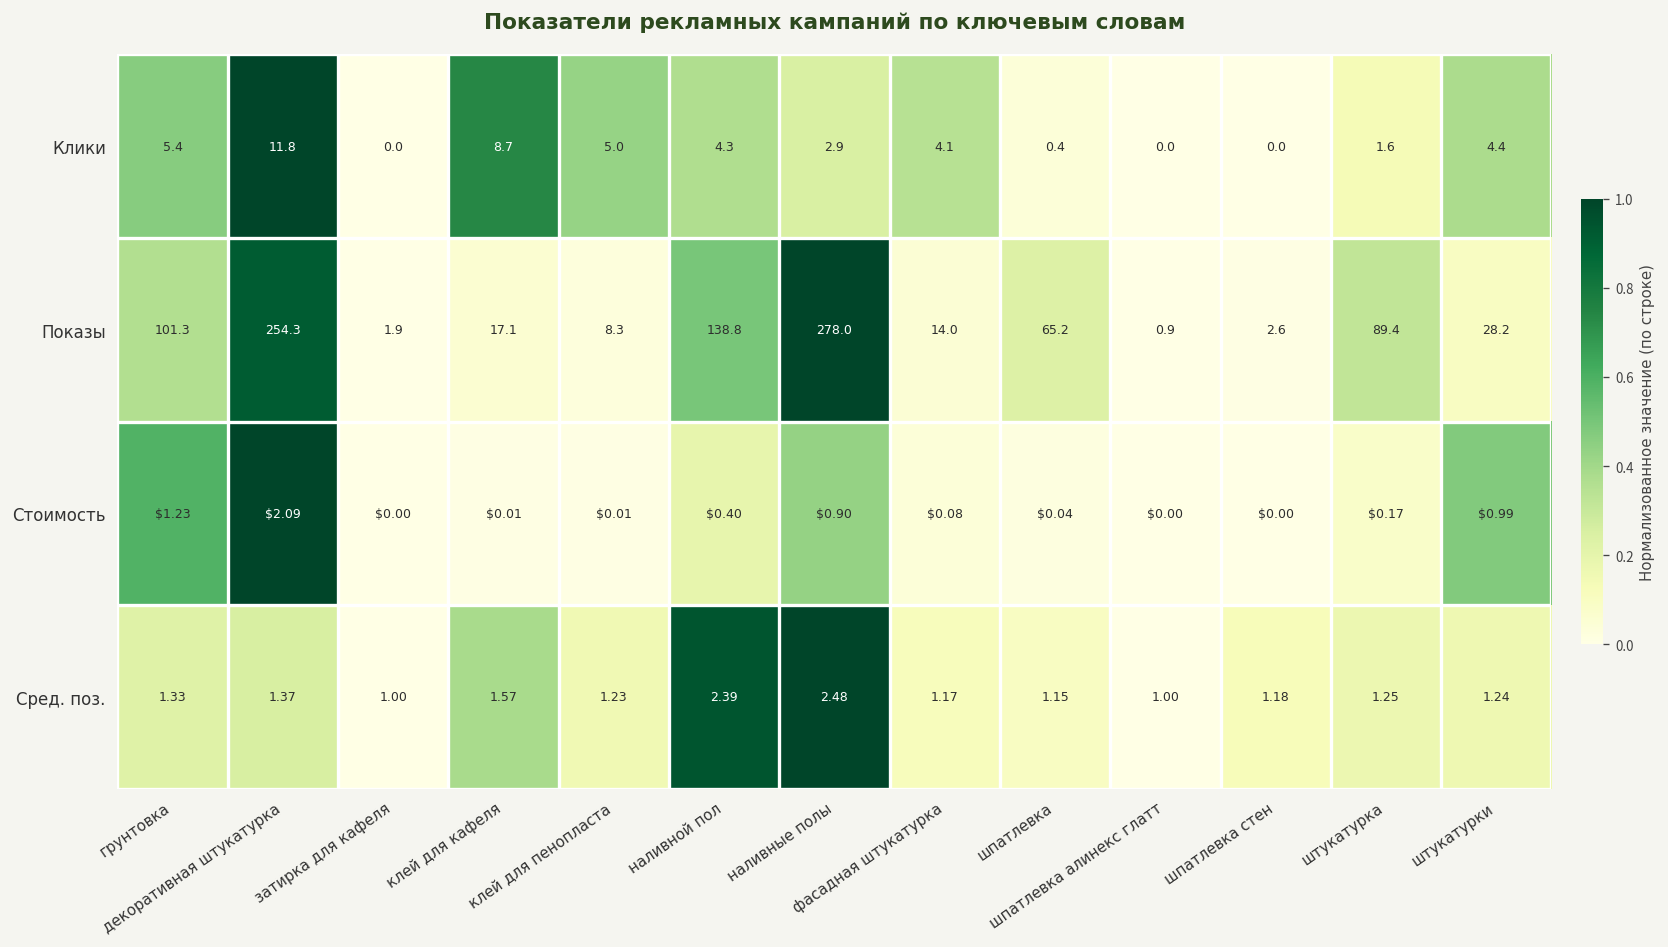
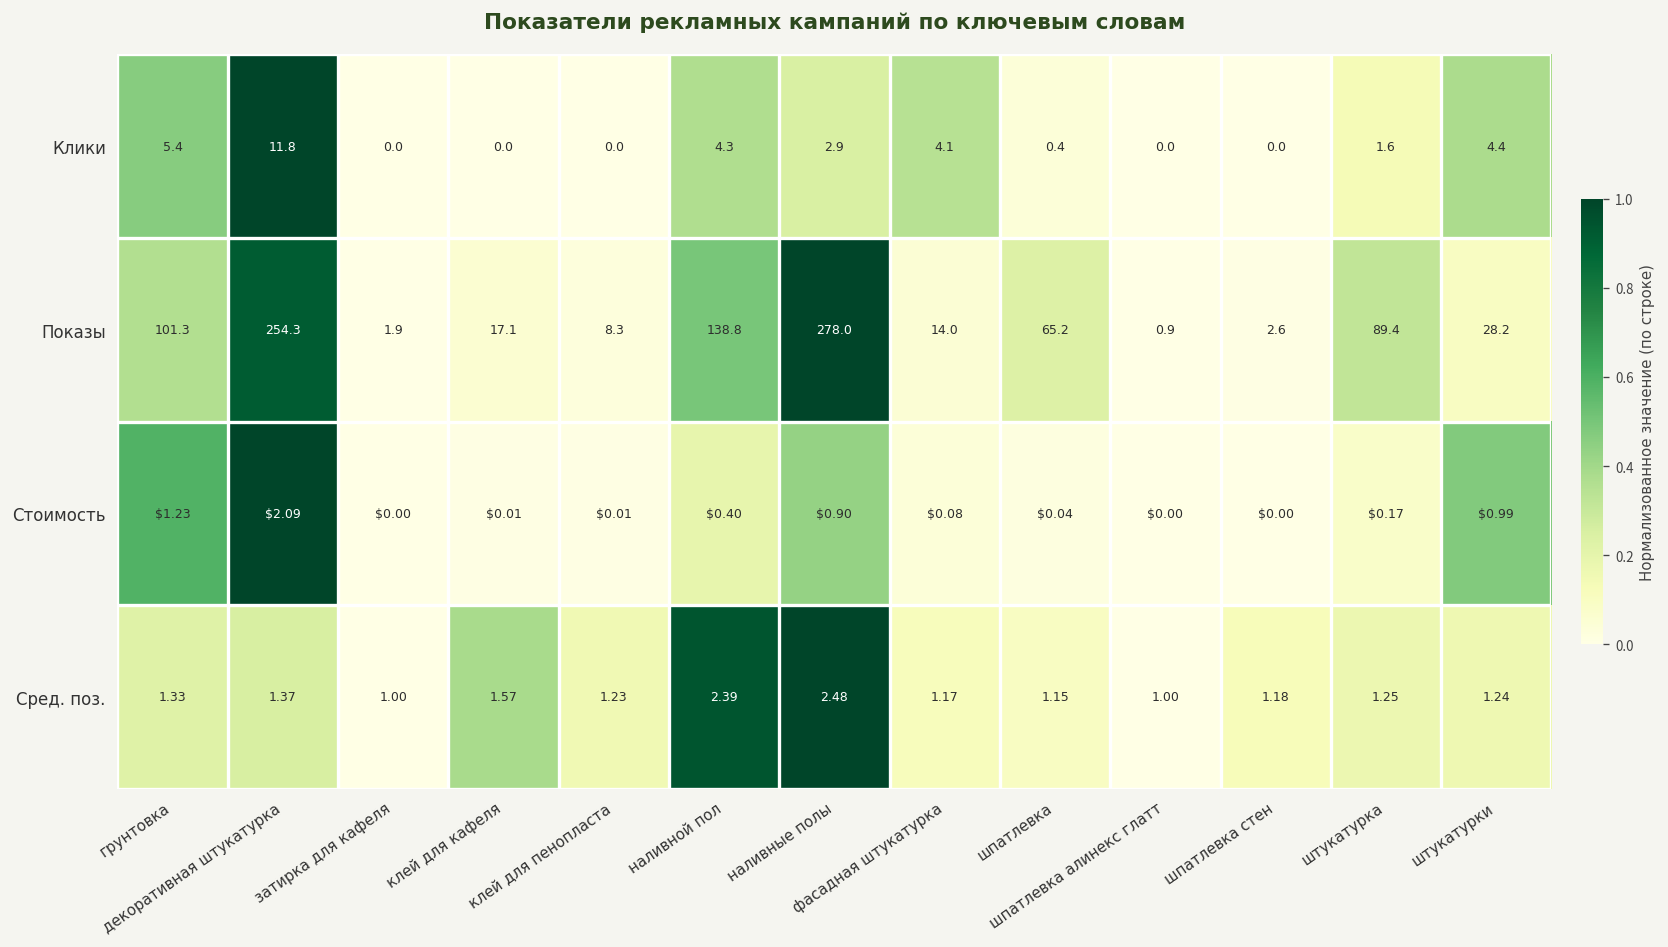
  {
    "Клики": {
      "грунтовка": "5.4",
      "декоративная штукатурка": "11.8",
      "затирка для кафеля": "0.0",
-     "клей для кафеля": "8.7",
-     "клей для пенопласта": "5.0",
+     "клей для кафеля": "0.0",
+     "клей для пенопласта": "0.0",
      "наливной пол": "4.3",
      "наливные полы": "2.9",
      "фасадная штукатурка": "4.1",
      "шпатлевка": "0.4",
      "шпатлевка алинекс глатт": "0.0",
      "шпатлевка стен": "0.0",
      "штукатурка": "1.6",
      "штукатурки": "4.4"
    },
    "Показы": {
      "грунтовка": "101.3",
      "декоративная штукатурка": "254.3",
      "затирка для кафеля": "1.9",
      "клей для кафеля": "17.1",
      "клей для пенопласта": "8.3",
      "наливной пол": "138.8",
      "наливные полы": "278.0",
      "фасадная штукатурка": "14.0",
      "шпатлевка": "65.2",
      "шпатлевка алинекс глатт": "0.9",
      "шпатлевка стен": "2.6",
      "штукатурка": "89.4",
      "штукатурки": "28.2"
    },
    "Стоимость": {
      "грунтовка": "$1.23",
      "декоративная штукатурка": "$2.09",
      "затирка для кафеля": "$0.00",
      "клей для кафеля": "$0.01",
      "клей для пенопласта": "$0.01",
      "наливной пол": "$0.40",
      "наливные полы": "$0.90",
      "фасадная штукатурка": "$0.08",
      "шпатлевка": "$0.04",
      "шпатлевка алинекс глатт": "$0.00",
      "шпатлевка стен": "$0.00",
      "штукатурка": "$0.17",
      "штукатурки": "$0.99"
    },
    "Сред. поз.": {
      "грунтовка": "1.33",
      "декоративная штукатурка": "1.37",
      "затирка для кафеля": "1.00",
      "клей для кафеля": "1.57",
      "клей для пенопласта": "1.23",
      "наливной пол": "2.39",
      "наливные полы": "2.48",
      "фасадная штукатурка": "1.17",
      "шпатлевка": "1.15",
      "шпатлевка алинекс глатт": "1.00",
      "шпатлевка стен": "1.18",
      "штукатурка": "1.25",
      "штукатурки": "1.24"
    }
  }
